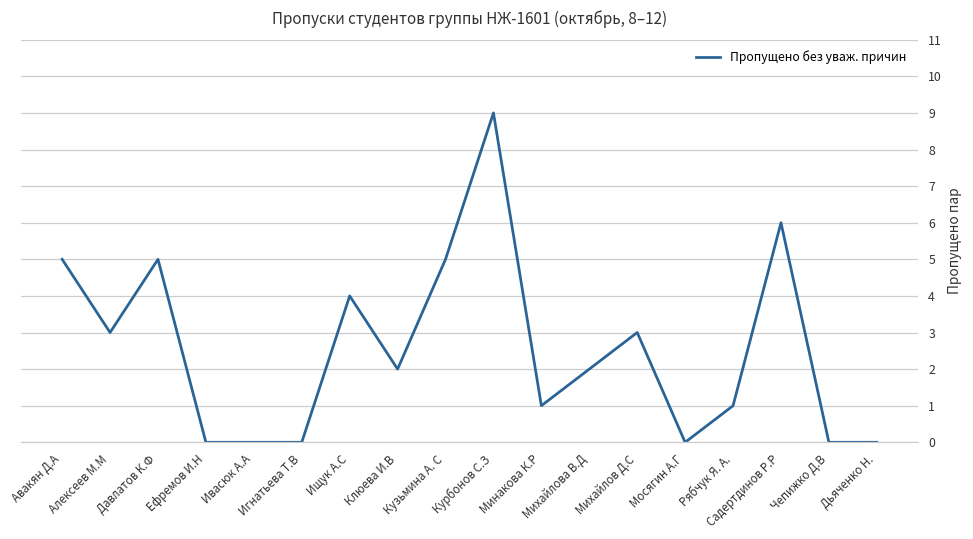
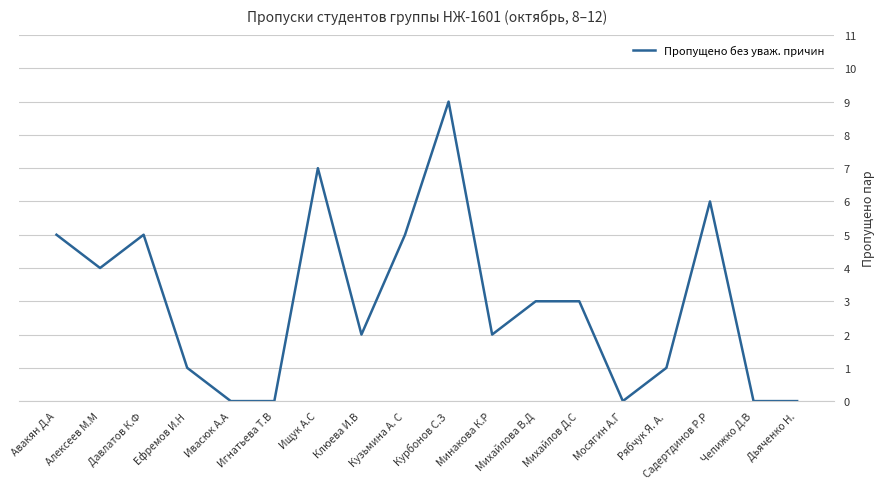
  {
    "Авакян Д.А": 5,
-   "Алексеев М.М": 3,
+   "Алексеев М.М": 4,
    "Давлатов К.Ф": 5,
-   "Ефремов И.Н": 0,
+   "Ефремов И.Н": 1,
    "Ивасюк А.А": 0,
    "Игнатьева Т.В": 0,
-   "Ищук А.С": 4,
+   "Ищук А.С": 7,
    "Клюева И.В": 2,
    "Кузьмина А. С": 5,
    "Курбонов С.З": 9,
-   "Минакова К.Р": 1,
-   "Михайлова В.Д": 2,
+   "Минакова К.Р": 2,
+   "Михайлова В.Д": 3,
    "Михайлов Д.С": 3,
    "Мосягин А.Г": 0,
    "Рябчук Я. А.": 1,
    "Садертдинов Р.Р": 6,
    "Чепижко Д.В": 0,
    "Дьяченко Н.": 0
  }
